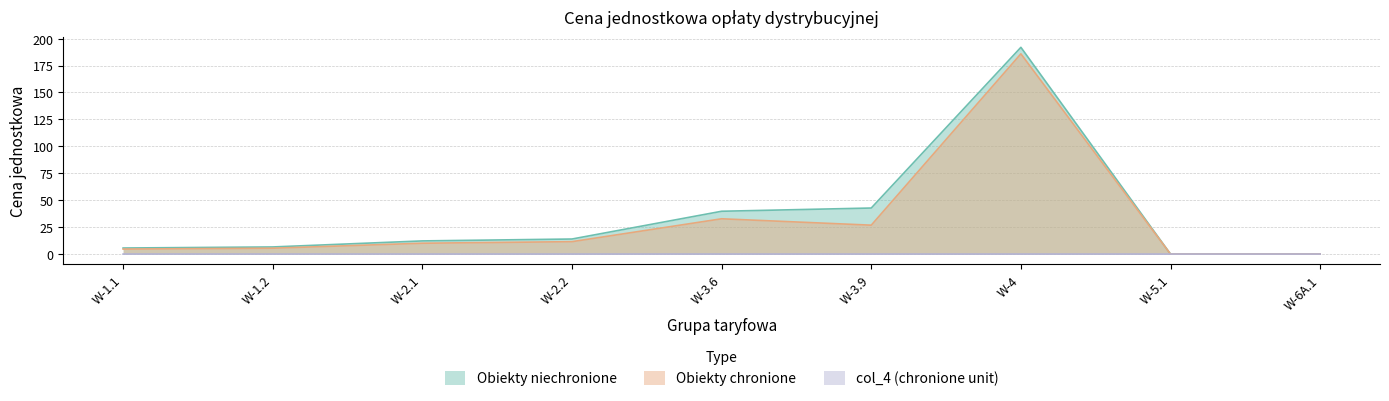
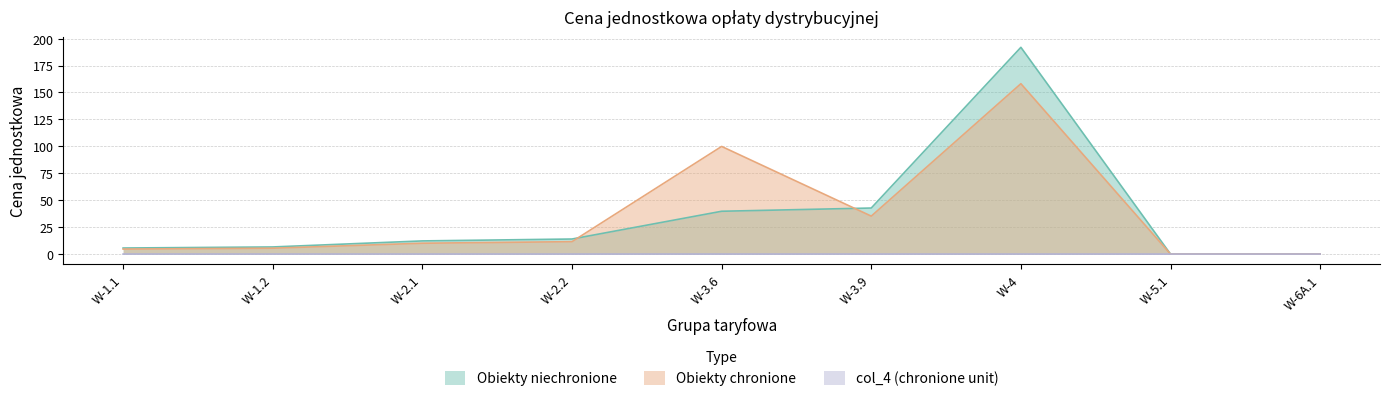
  {
    "Obiekty chronione": {
      "W-2.2": 12,
-     "W-3.6": 33,
-     "W-3.9": 27,
-     "W-4": 186
+     "W-3.6": 100,
+     "W-3.9": 35,
+     "W-4": 158
    }
  }
